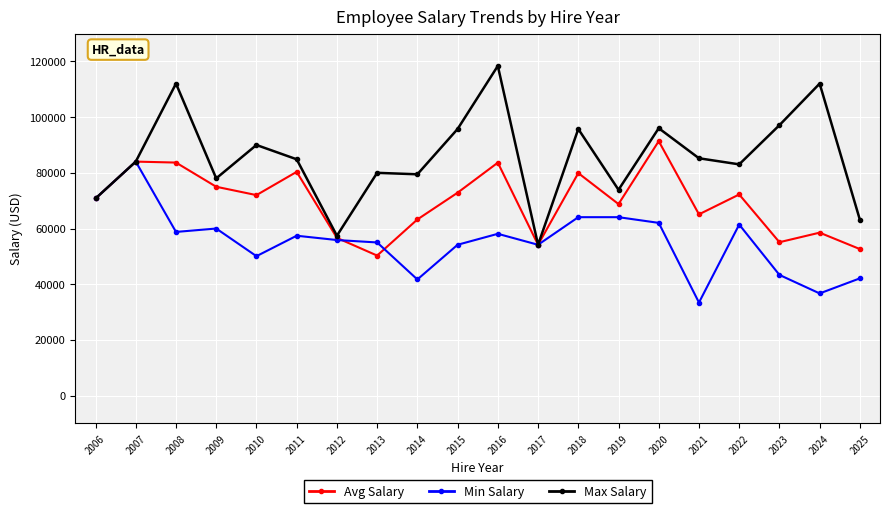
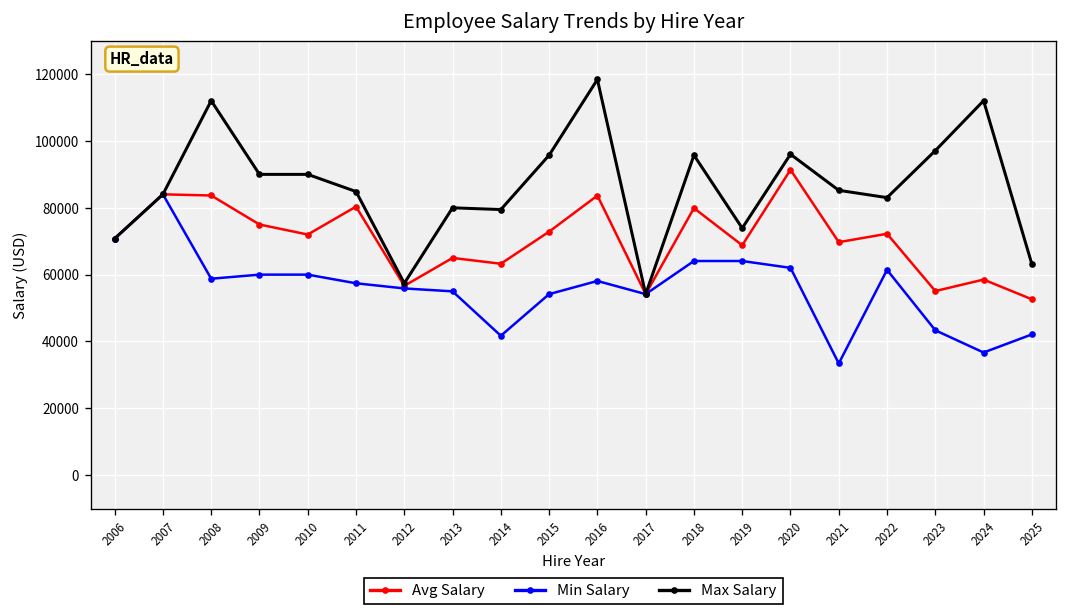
  {
    "Avg Salary": {
      "2008": 84000,
      "2009": 75000,
      "2010": 72000,
      "2011": 80000,
-     "2013": 50000,
+     "2013": 65000,
      "2014": 63000,
      "2015": 73000,
      "2016": 84000,
      "2018": 80000,
      "2019": 69000,
      "2020": 91000,
-     "2021": 65000,
+     "2021": 70000,
      "2022": 72000,
      "2023": 55000,
      "2024": 59000,
      "2025": 53000
    },
    "Min Salary": {
      "2008": 59000,
      "2009": 60000,
-     "2010": 50000,
+     "2010": 60000,
      "2011": 57000,
      "2013": 55000,
      "2014": 42000,
      "2015": 54000,
      "2016": 58000,
      "2018": 64000,
      "2019": 64000,
      "2020": 62000,
      "2021": 33000,
      "2022": 61000,
      "2023": 43000,
      "2024": 37000,
      "2025": 42000
    },
    "Max Salary": {
      "2008": 112000,
-     "2009": 78000,
+     "2009": 90000,
      "2010": 90000,
      "2011": 85000,
      "2013": 80000,
      "2014": 79000,
      "2015": 96000,
      "2016": 118000,
      "2018": 96000,
      "2019": 74000,
      "2020": 96000,
      "2021": 85000,
      "2022": 83000,
      "2023": 97000,
      "2024": 112000,
      "2025": 63000
    }
  }
